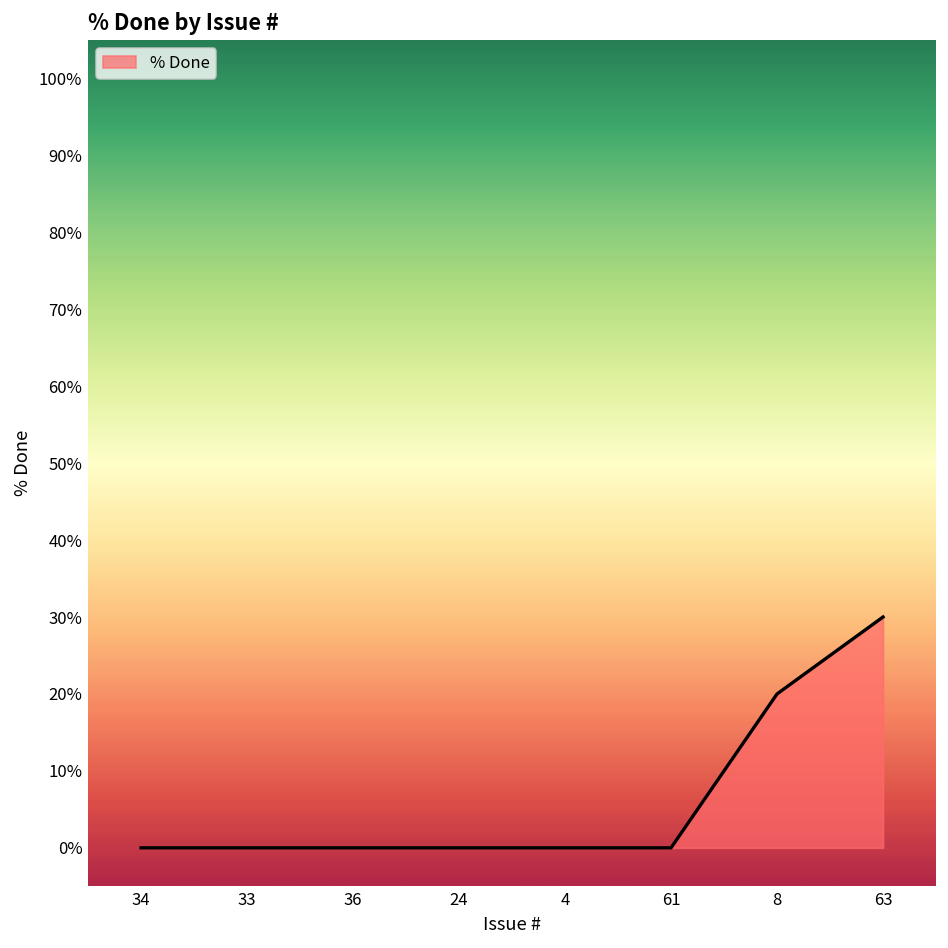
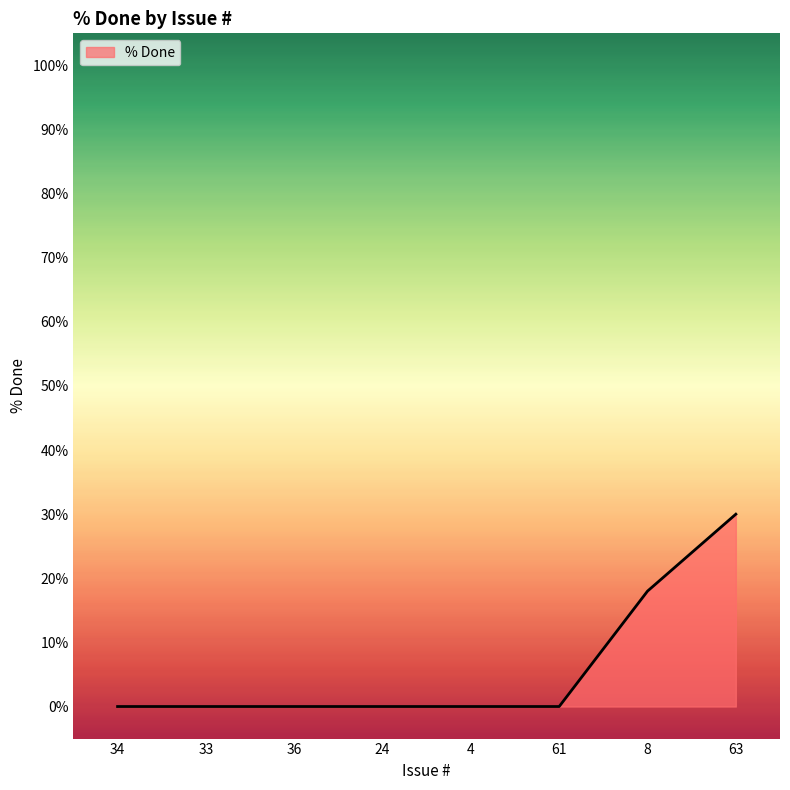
  {
    "34": "0%",
    "33": "0%",
    "36": "0%",
    "24": "0%",
    "4": "0%",
    "61": "0%",
-   "8": "20%",
+   "8": "18%",
    "63": "30%"
  }
